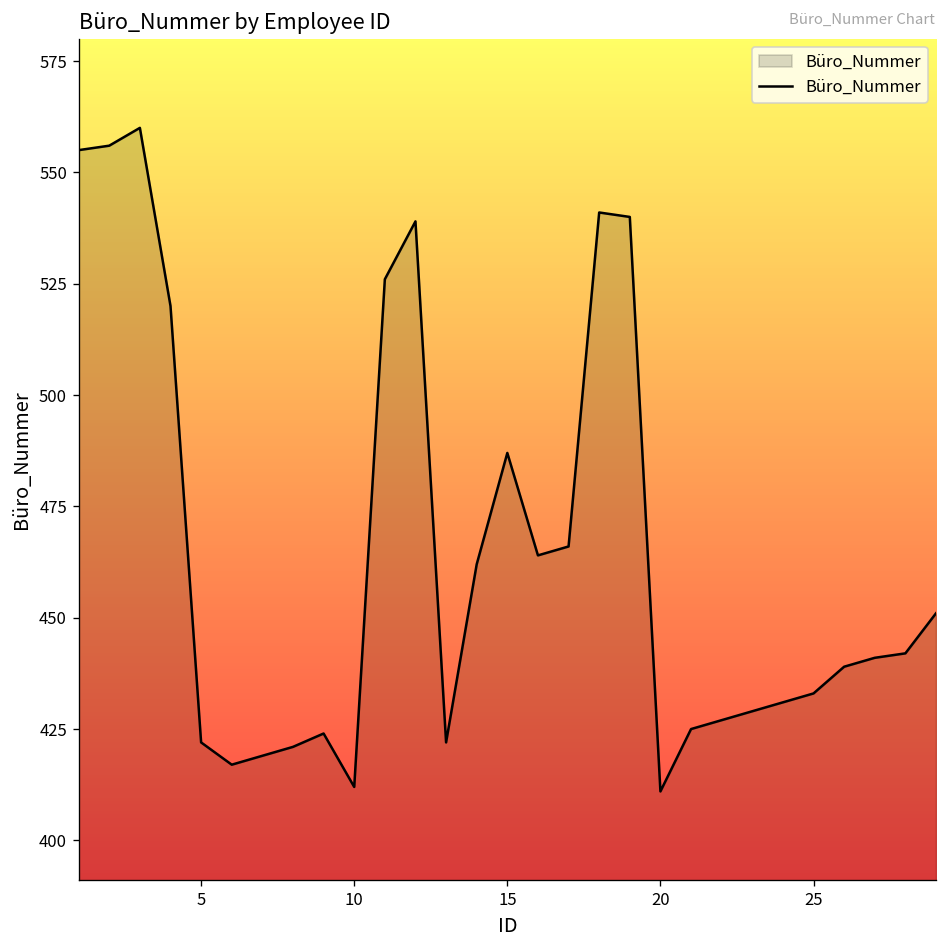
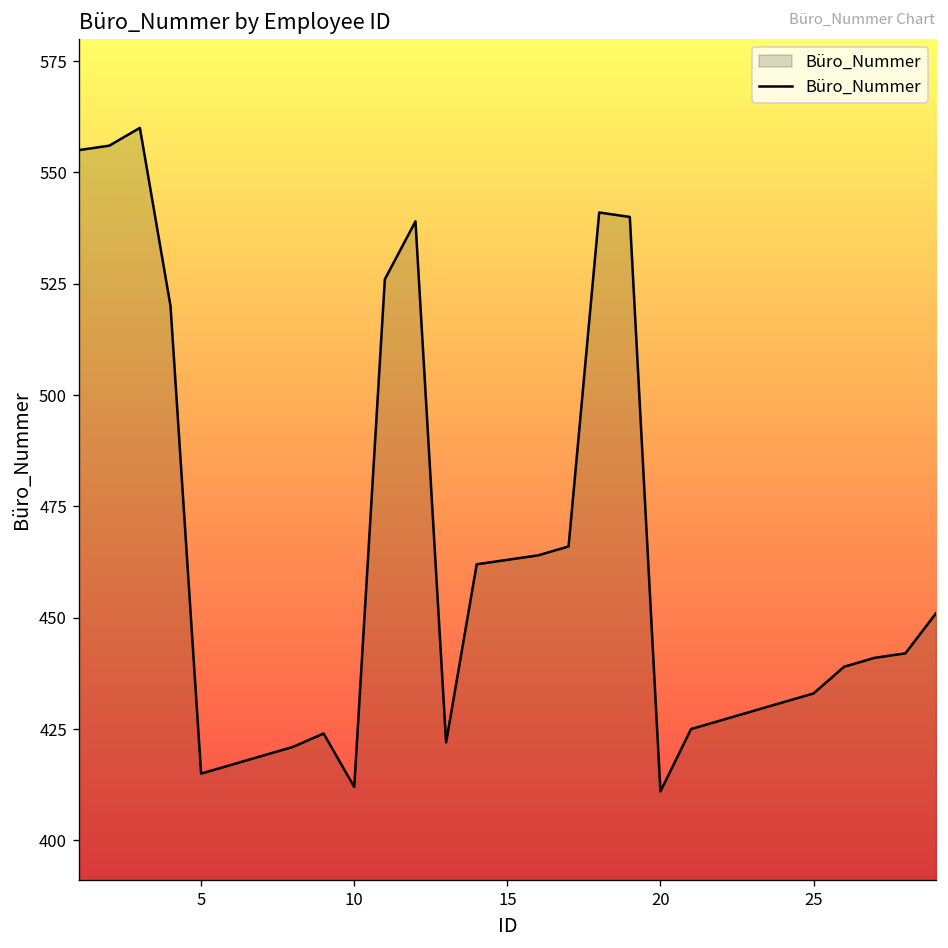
  {
-   "5": 422,
+   "5": 415,
    "10": 412,
-   "15": 487,
+   "15": 463,
    "20": 411,
    "25": 433
  }
